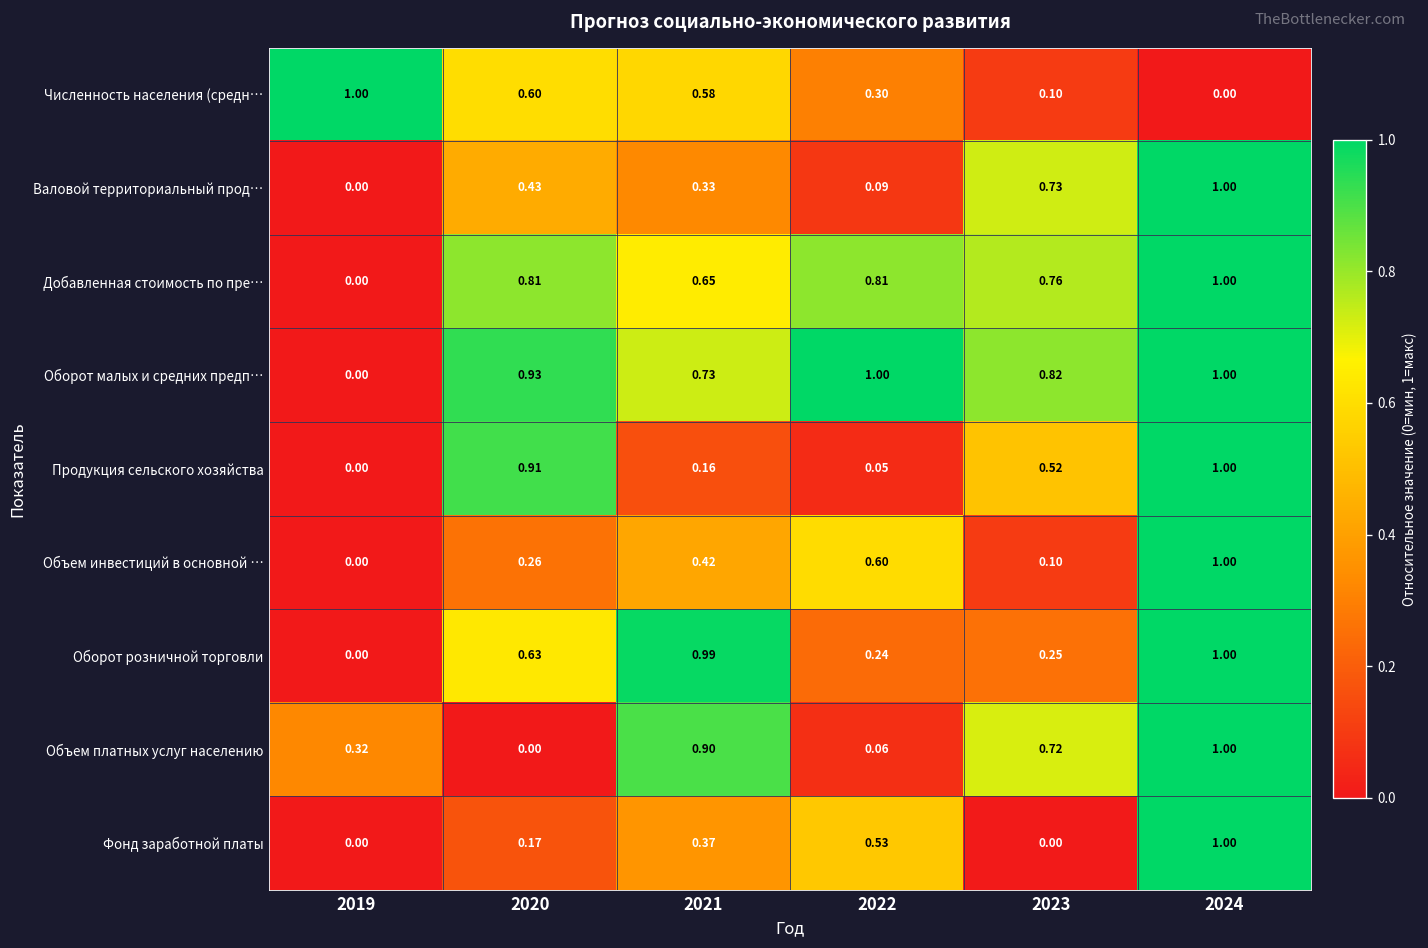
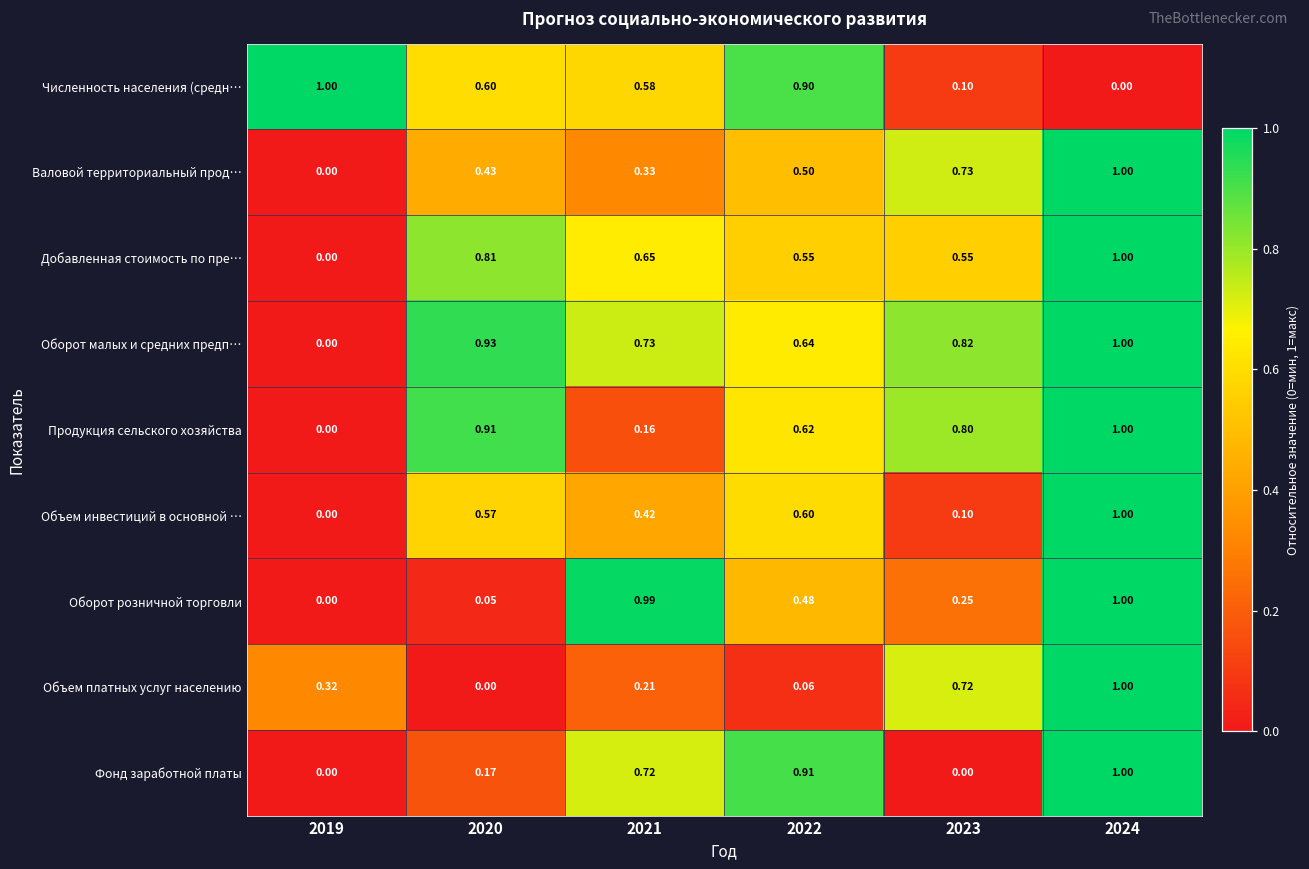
  {
    "Численность населения (средн…": {
      "2019": 1.00,
      "2020": 0.60,
      "2021": 0.58,
-     "2022": 0.30,
+     "2022": 0.90,
      "2023": 0.10,
      "2024": 0.00
    },
    "Валовой территориальный прод…": {
      "2019": 0.00,
      "2020": 0.43,
      "2021": 0.33,
-     "2022": 0.09,
+     "2022": 0.50,
      "2023": 0.73,
      "2024": 1.00
    },
    "Добавленная стоимость по пре…": {
      "2019": 0.00,
      "2020": 0.81,
      "2021": 0.65,
-     "2022": 0.81,
-     "2023": 0.76,
+     "2022": 0.55,
+     "2023": 0.55,
      "2024": 1.00
    },
    "Оборот малых и средних предп…": {
      "2019": 0.00,
      "2020": 0.93,
      "2021": 0.73,
-     "2022": 1.00,
+     "2022": 0.64,
      "2023": 0.82,
      "2024": 1.00
    },
    "Продукция сельского хозяйства": {
      "2019": 0.00,
      "2020": 0.91,
      "2021": 0.16,
-     "2022": 0.05,
-     "2023": 0.52,
+     "2022": 0.62,
+     "2023": 0.80,
      "2024": 1.00
    },
    "Объем инвестиций в основной …": {
      "2019": 0.00,
-     "2020": 0.26,
+     "2020": 0.57,
      "2021": 0.42,
      "2022": 0.60,
      "2023": 0.10,
      "2024": 1.00
    },
    "Оборот розничной торговли": {
      "2019": 0.00,
-     "2020": 0.63,
+     "2020": 0.05,
      "2021": 0.99,
-     "2022": 0.24,
+     "2022": 0.48,
      "2023": 0.25,
      "2024": 1.00
    },
    "Объем платных услуг населению": {
      "2019": 0.32,
      "2020": 0.00,
-     "2021": 0.90,
+     "2021": 0.21,
      "2022": 0.06,
      "2023": 0.72,
      "2024": 1.00
    },
    "Фонд заработной платы": {
      "2019": 0.00,
      "2020": 0.17,
-     "2021": 0.37,
-     "2022": 0.53,
+     "2021": 0.72,
+     "2022": 0.91,
      "2023": 0.00,
      "2024": 1.00
    }
  }
